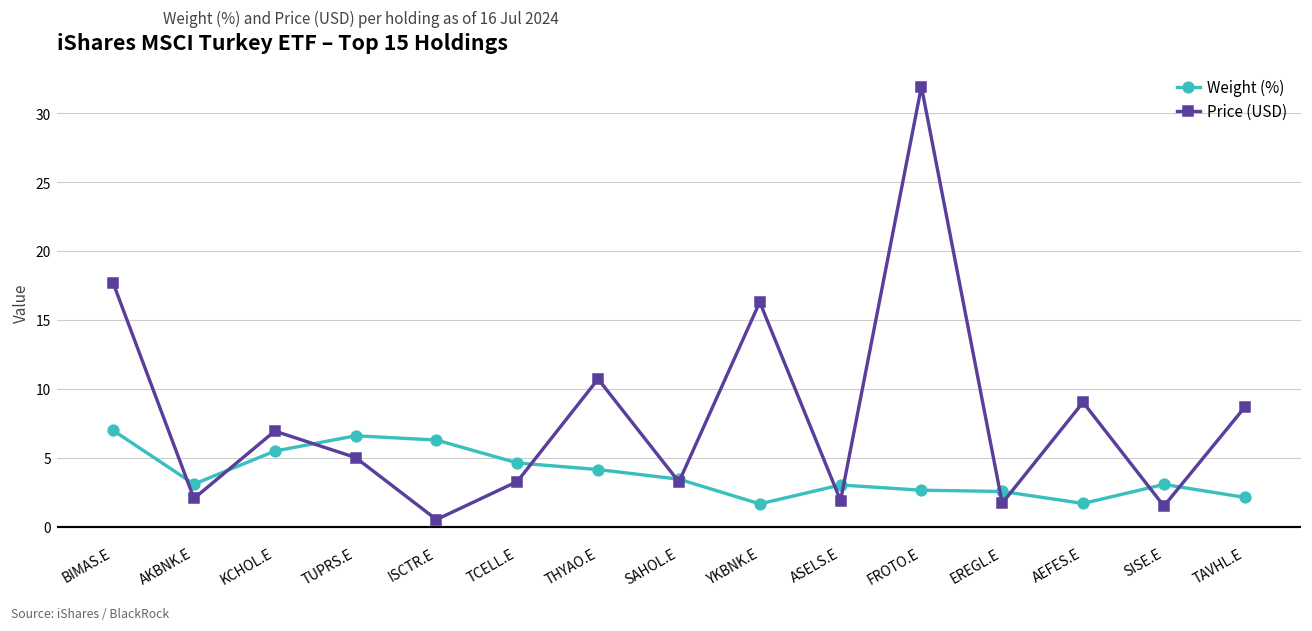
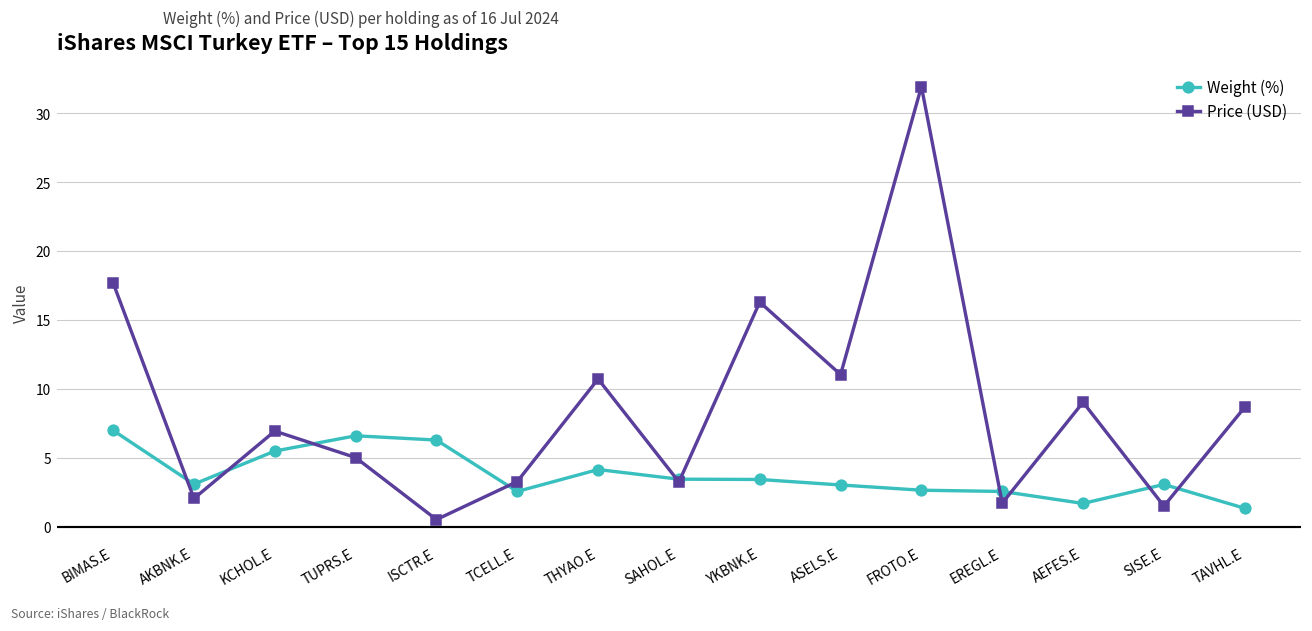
  {
    "Weight (%)": {
      "BIMAS.E": 7.0,
      "AKBNK.E": 3.1,
      "KCHOL.E": 5.5,
      "TUPRS.E": 6.6,
      "ISCTR.E": 6.3,
-     "TCELL.E": 4.6,
+     "TCELL.E": 2.6,
      "THYAO.E": 4.2,
-     "YKBNK.E": 1.7,
+     "YKBNK.E": 3.4,
      "ASELS.E": 3.0,
      "FROTO.E": 2.7,
      "EREGL.E": 2.6,
      "AEFES.E": 1.7,
      "SISE.E": 3.1,
-     "TAVHL.E": 2.1
+     "TAVHL.E": 1.4
    },
    "Price (USD)": {
      "BIMAS.E": 17.7,
      "AKBNK.E": 2.1,
      "KCHOL.E": 7.0,
      "TUPRS.E": 5.0,
      "ISCTR.E": 0.5,
      "TCELL.E": 3.3,
      "THYAO.E": 10.7,
      "YKBNK.E": 16.3,
-     "ASELS.E": 1.9,
+     "ASELS.E": 11.1,
      "FROTO.E": 32.0,
      "EREGL.E": 1.7,
      "AEFES.E": 9.0,
      "SISE.E": 1.5,
      "TAVHL.E": 8.7
    }
  }
